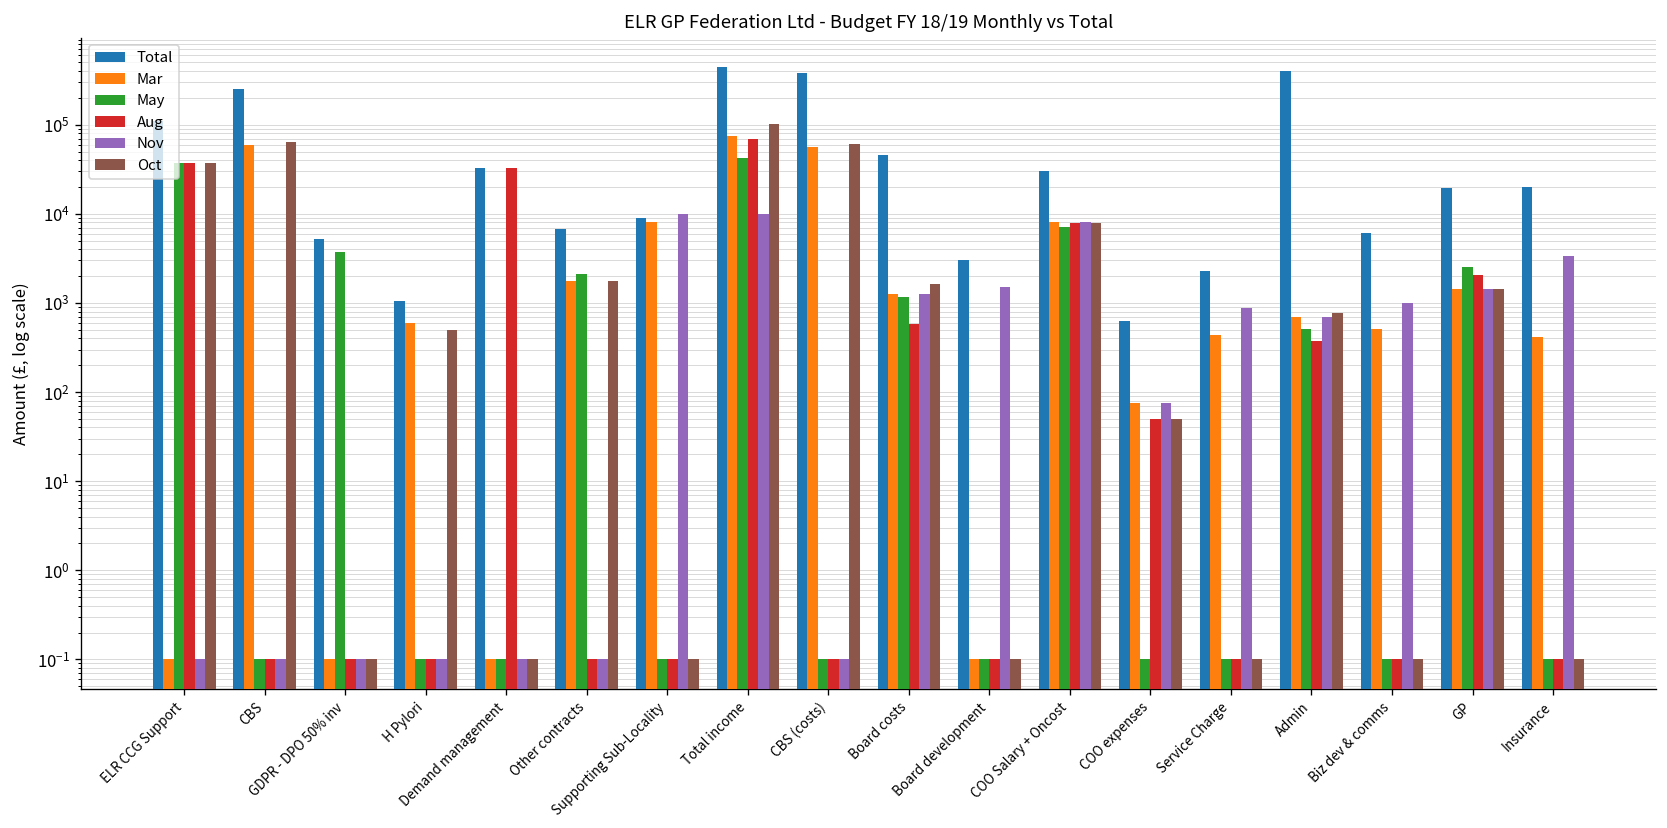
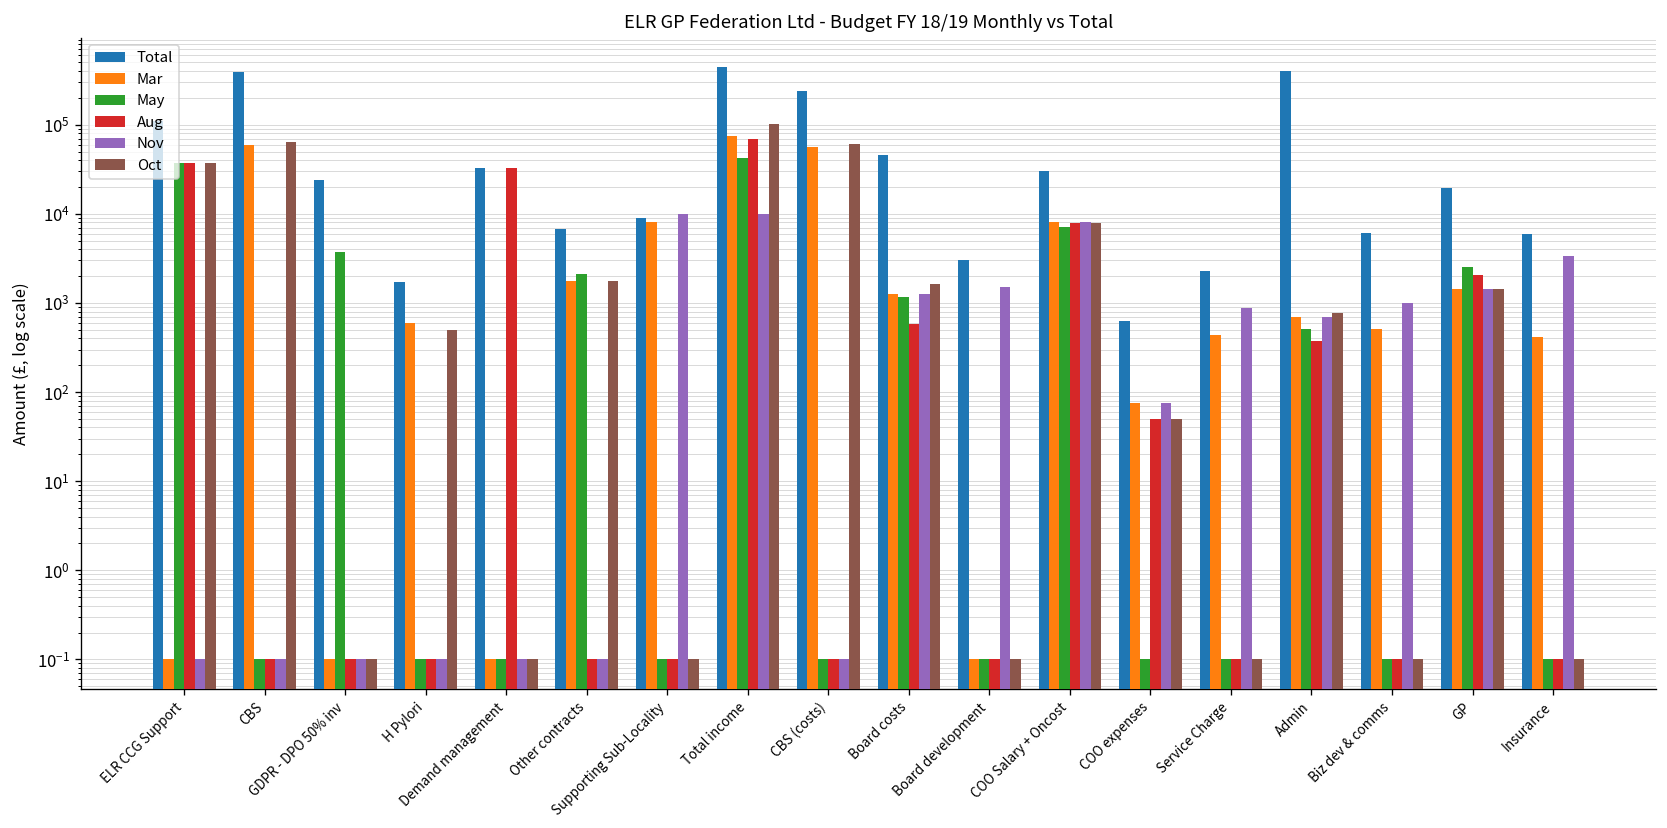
  {
    "Total": {
-     "CBS": 250000,
-     "GDPR - DPO 50% inv": 5000,
-     "H Pylori": 1000,
+     "CBS": 400000,
+     "GDPR - DPO 50% inv": 24000,
+     "H Pylori": 1700,
      "Demand management": 30000,
      "Other contracts": 7000,
      "Supporting Sub-Locality": 9000,
      "Total income": 400000,
-     "CBS (costs)": 400000,
+     "CBS (costs)": 240000,
      "Board costs": 50000,
      "Board development": 3000,
      "COO Salary + Oncost": 30000,
      "COO expenses": 600,
      "Service Charge": 2300,
      "Admin": 400000,
      "Biz dev & comms": 6000,
      "GP": 19000,
-     "Insurance": 20000
+     "Insurance": 6000
    },
    "Mar": {
      "ELR CCG Support": 0.10,
      "CBS": 60000,
      "GDPR - DPO 50% inv": 0.10,
      "H Pylori": 600,
      "Demand management": 0.10,
      "Other contracts": 1800,
      "Supporting Sub-Locality": 8000,
      "Total income": 70000,
      "CBS (costs)": 60000,
      "Board costs": 1300,
      "Board development": 0.10,
      "COO Salary + Oncost": 8000,
      "COO expenses": 80,
      "Service Charge": 400,
      "Admin": 700,
      "Biz dev & comms": 500,
      "GP": 1400,
      "Insurance": 400
    },
    "May": {
      "CBS": 0.10,
      "GDPR - DPO 50% inv": 4000,
      "H Pylori": 0.10,
      "Demand management": 0.10,
      "Other contracts": 2100,
      "Supporting Sub-Locality": 0.10,
      "Total income": 40000,
      "CBS (costs)": 0.10,
      "Board costs": 1200,
      "Board development": 0.10,
      "COO Salary + Oncost": 7000,
      "COO expenses": 0.10,
      "Service Charge": 0.10,
      "Admin": 500,
      "Biz dev & comms": 0.10,
      "GP": 2500,
      "Insurance": 0.10
    },
    "Aug": {
      "ELR CCG Support": 40000,
      "CBS": 0.10,
      "GDPR - DPO 50% inv": 0.10,
      "H Pylori": 0.10,
      "Demand management": 30000,
      "Other contracts": 0.10,
      "Supporting Sub-Locality": 0.10,
      "Total income": 70000,
      "CBS (costs)": 0.10,
      "Board costs": 600,
      "Board development": 0.10,
      "COO Salary + Oncost": 8000,
      "COO expenses": 50,
      "Service Charge": 0.10,
      "Admin": 400,
      "Biz dev & comms": 0.10,
      "GP": 2100,
      "Insurance": 0.10
    },
    "Nov": {
      "ELR CCG Support": 0.10,
      "CBS": 0.10,
      "GDPR - DPO 50% inv": 0.10,
      "H Pylori": 0.10,
      "Demand management": 0.10,
      "Other contracts": 0.10,
      "Supporting Sub-Locality": 10000,
      "Total income": 10000,
      "CBS (costs)": 0.10,
      "Board costs": 1300,
      "Board development": 1500,
      "COO Salary + Oncost": 8000,
      "COO expenses": 80,
      "Service Charge": 900,
      "Admin": 700,
      "Biz dev & comms": 1000,
      "GP": 1400,
      "Insurance": 3000
    },
    "Oct": {
      "ELR CCG Support": 40000,
      "CBS": 60000,
      "GDPR - DPO 50% inv": 0.10,
      "H Pylori": 500,
      "Demand management": 0.10,
      "Other contracts": 1800,
      "Supporting Sub-Locality": 0.10,
      "Total income": 100000,
      "CBS (costs)": 60000,
      "Board costs": 1600,
      "Board development": 0.10,
      "COO Salary + Oncost": 8000,
      "COO expenses": 50,
      "Service Charge": 0.10,
      "Admin": 800,
      "Biz dev & comms": 0.10,
      "GP": 1400,
      "Insurance": 0.10
    }
  }
